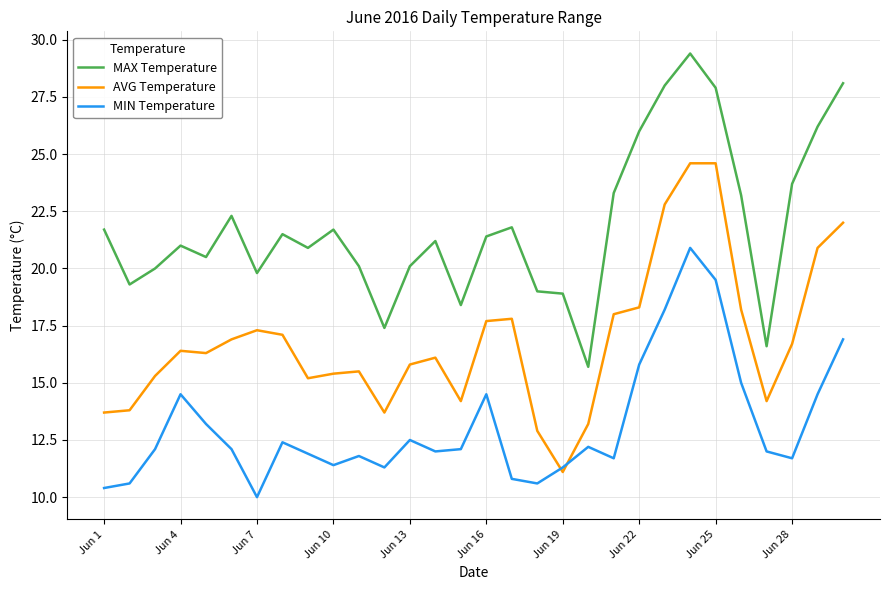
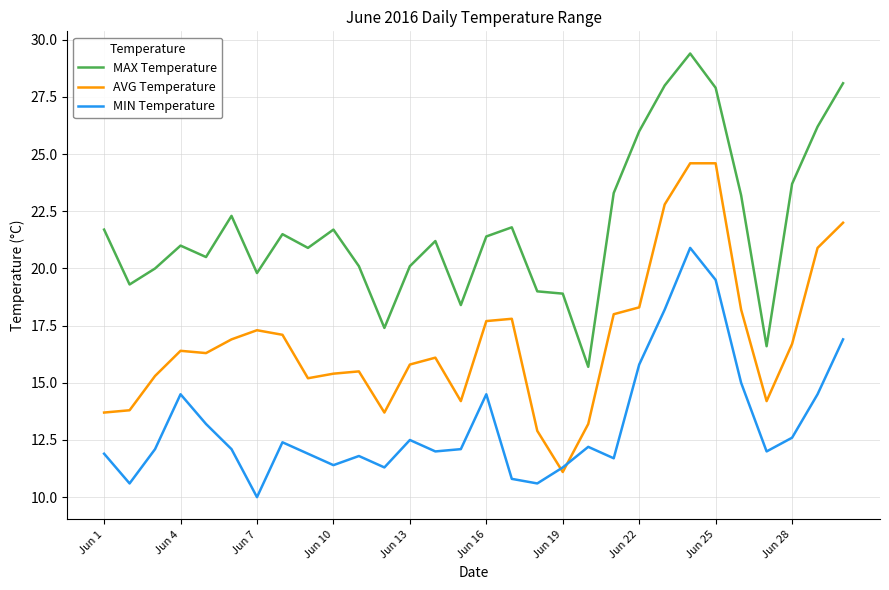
  {
    "MAX Temperature": {
      "Jun 1": 21.7,
      "Jun 4": 21.0,
      "Jun 7": 19.8,
      "Jun 10": 21.7,
      "Jun 13": 20.1,
      "Jun 16": 21.4,
      "Jun 19": 18.9,
      "Jun 22": 26.0,
      "Jun 25": 27.9,
      "Jun 28": 23.7
    },
    "AVG Temperature": {
      "Jun 1": 13.7,
      "Jun 4": 16.4,
      "Jun 7": 17.3,
      "Jun 10": 15.4,
      "Jun 13": 15.8,
      "Jun 16": 17.7,
      "Jun 19": 11.1,
      "Jun 22": 18.3,
      "Jun 25": 24.6,
      "Jun 28": 16.7
    },
    "MIN Temperature": {
-     "Jun 1": 10.4,
+     "Jun 1": 11.9,
      "Jun 4": 14.5,
      "Jun 7": 10.0,
      "Jun 10": 11.4,
      "Jun 13": 12.5,
      "Jun 16": 14.5,
      "Jun 19": 11.3,
      "Jun 22": 15.8,
      "Jun 25": 19.5,
-     "Jun 28": 11.7
+     "Jun 28": 12.6
    }
  }
